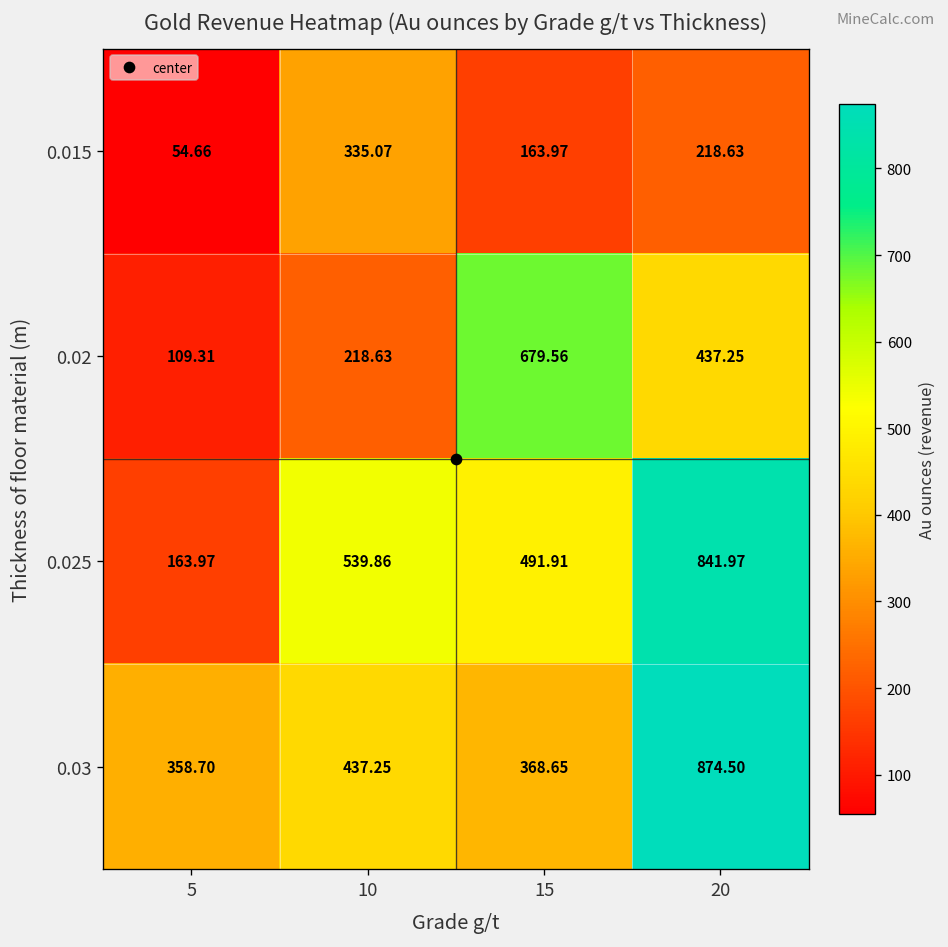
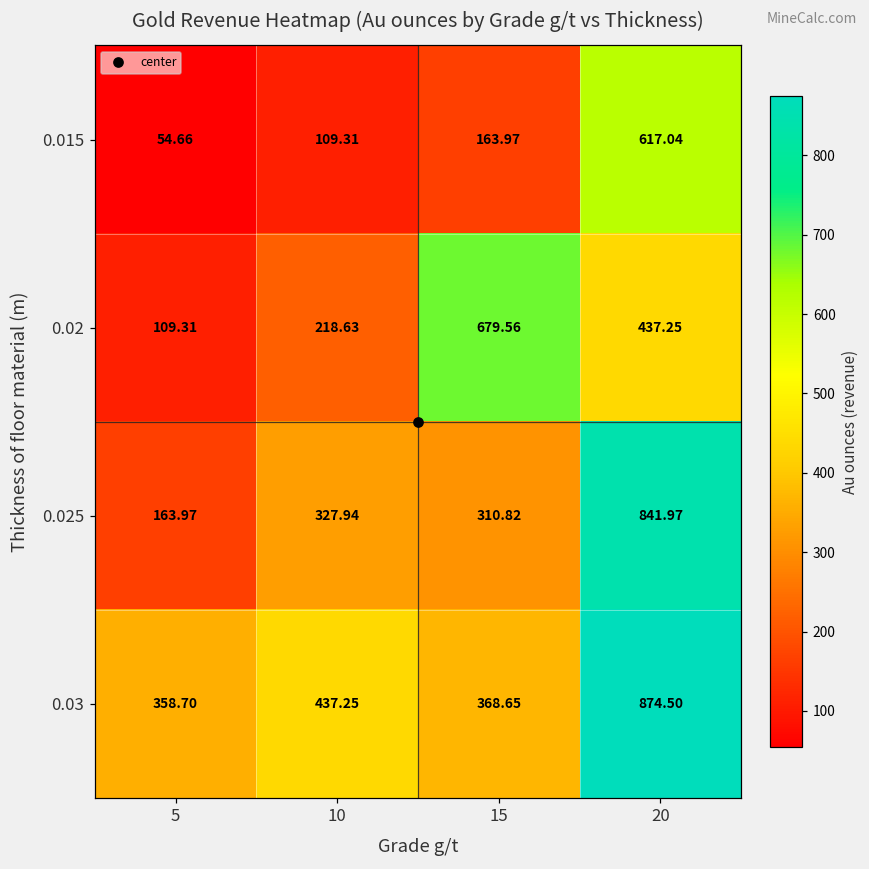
  {
    "0.015": {
      "5": 54.66,
-     "10": 335.07,
+     "10": 109.31,
      "15": 163.97,
-     "20": 218.63
+     "20": 617.04
    },
    "0.02": {
      "5": 109.31,
      "10": 218.63,
      "15": 679.56,
      "20": 437.25
    },
    "0.025": {
      "5": 163.97,
-     "10": 539.86,
-     "15": 491.91,
+     "10": 327.94,
+     "15": 310.82,
      "20": 841.97
    },
    "0.03": {
      "5": 358.70,
      "10": 437.25,
      "15": 368.65,
      "20": 874.50
    }
  }
